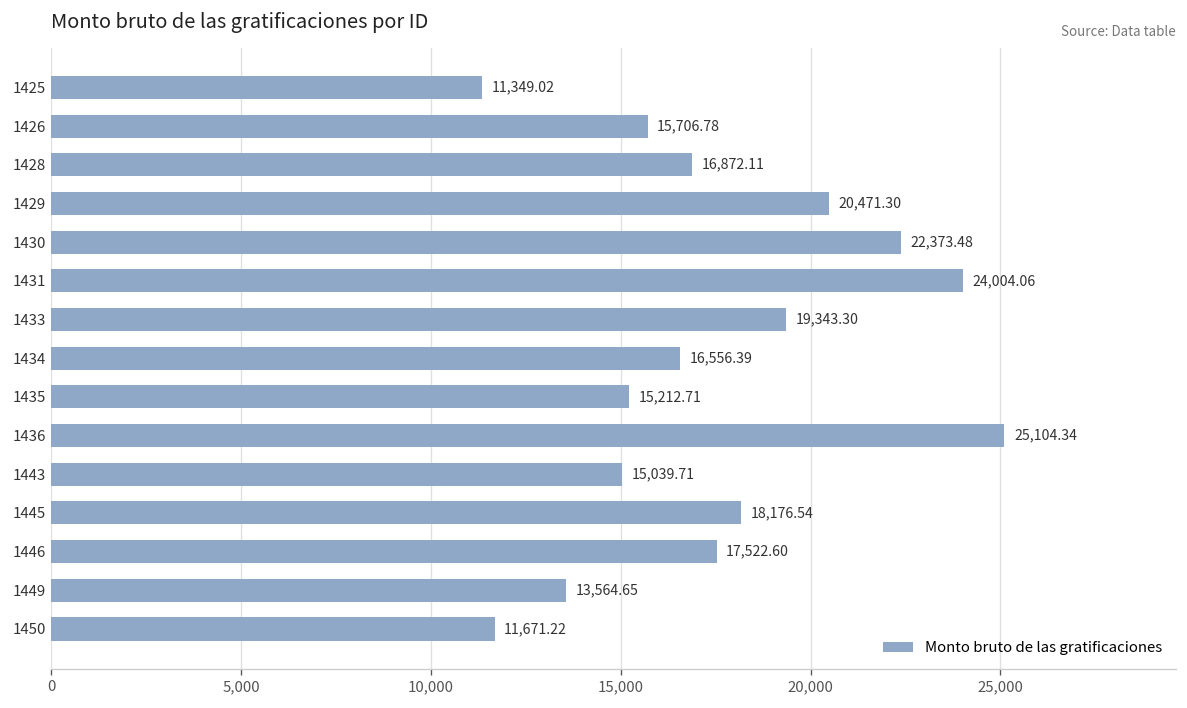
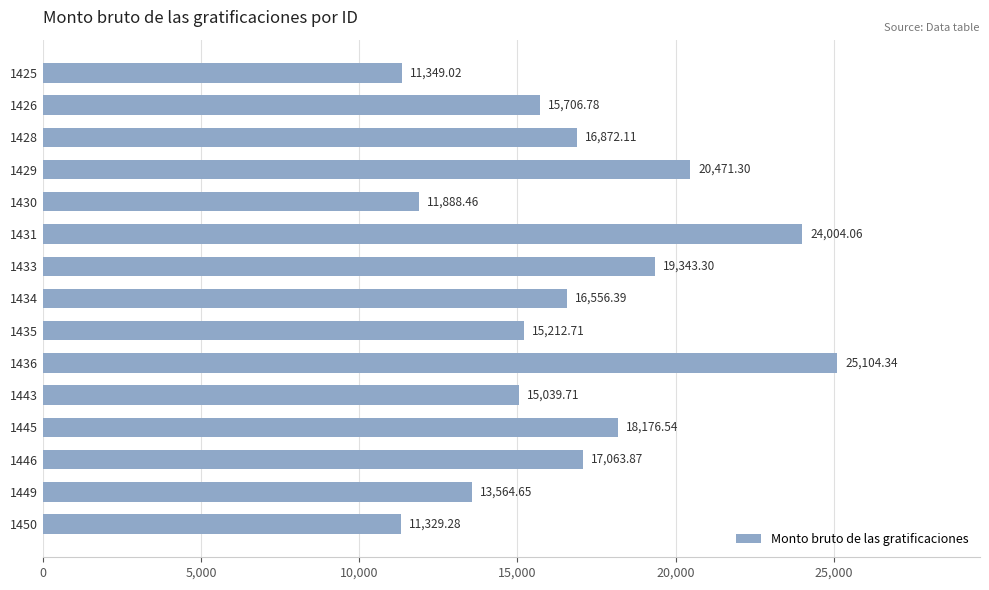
  {
    "1425": "11,349.02",
    "1426": "15,706.78",
    "1428": "16,872.11",
    "1429": "20,471.30",
-   "1430": "22,373.48",
+   "1430": "11,888.46",
    "1431": "24,004.06",
    "1433": "19,343.30",
    "1434": "16,556.39",
    "1435": "15,212.71",
    "1436": "25,104.34",
    "1443": "15,039.71",
    "1445": "18,176.54",
-   "1446": "17,522.60",
+   "1446": "17,063.87",
    "1449": "13,564.65",
-   "1450": "11,671.22"
+   "1450": "11,329.28"
  }
